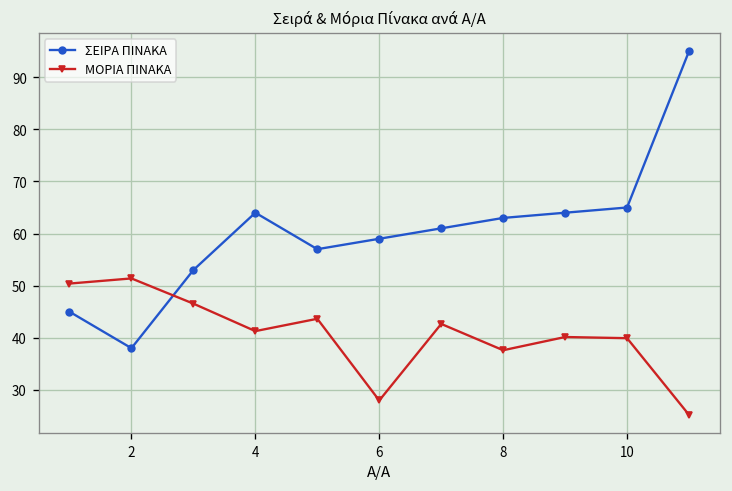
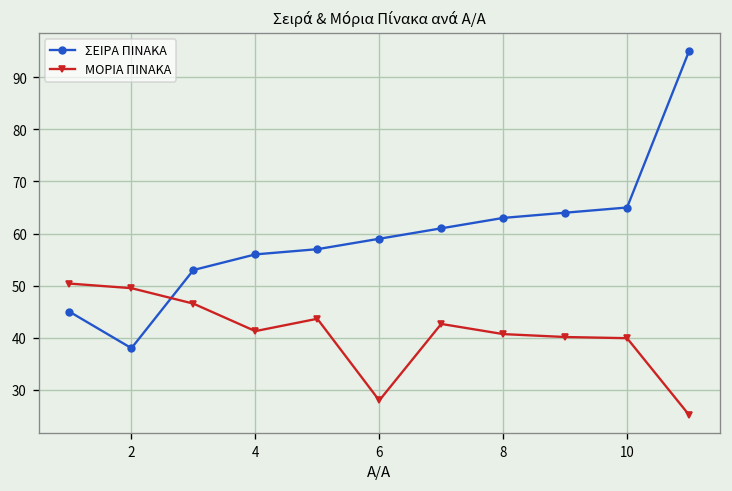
  {
    "ΣΕΙΡΑ ΠΙΝΑΚΑ": {
      "2": 38,
-     "4": 64,
+     "4": 56,
      "6": 59,
      "8": 63,
      "10": 65
    },
    "ΜΟΡΙΑ ΠΙΝΑΚΑ": {
-     "2": 51,
+     "2": 50,
      "4": 41,
      "6": 28,
-     "8": 38,
+     "8": 41,
      "10": 40
    }
  }
